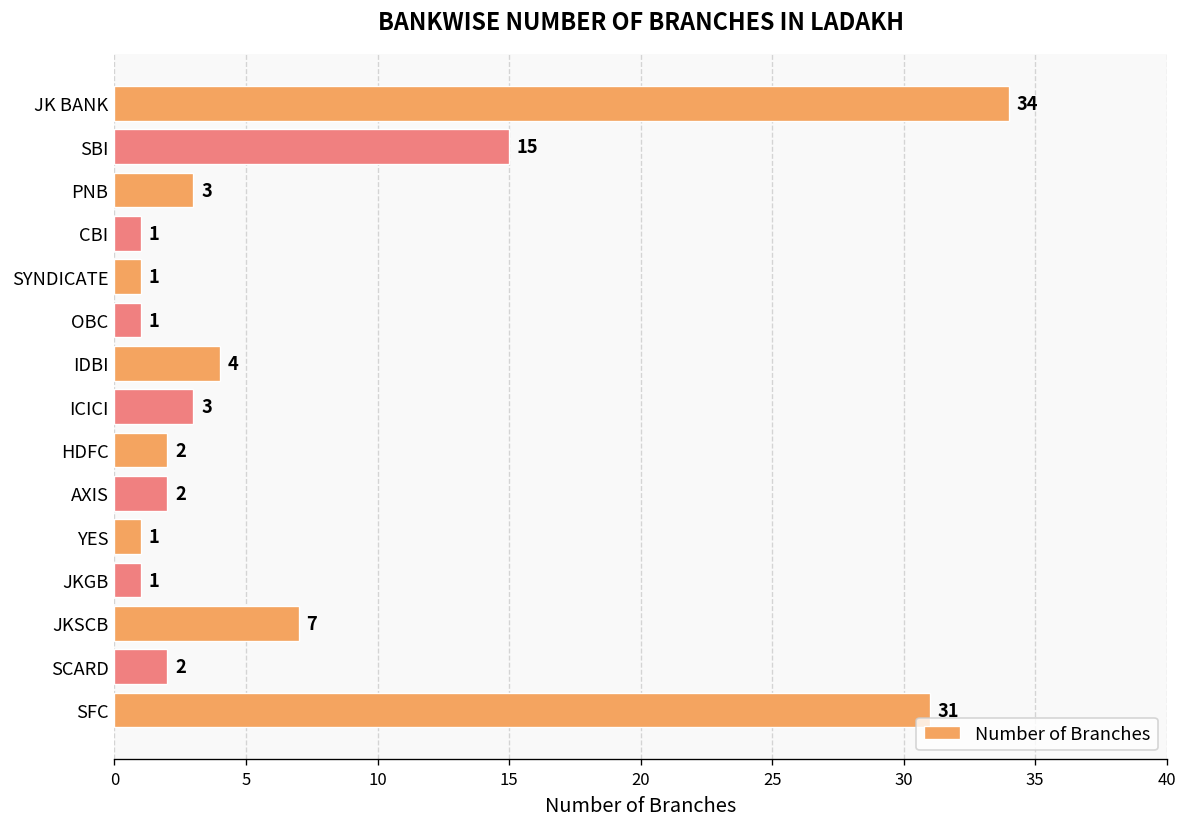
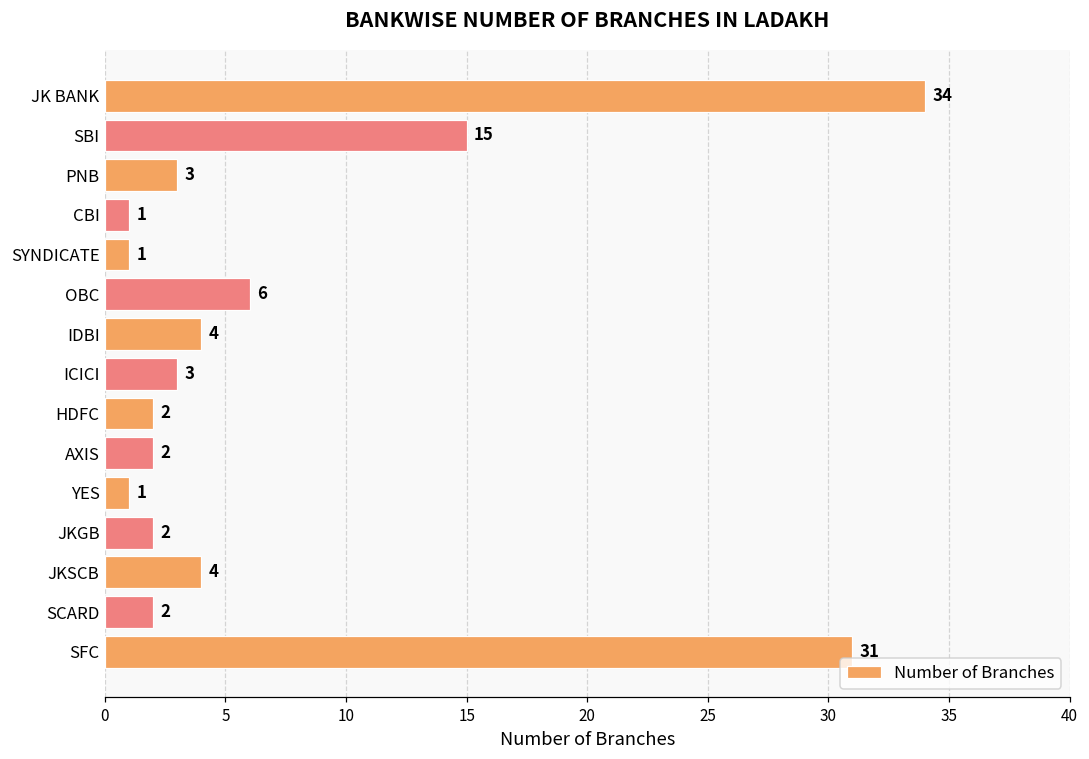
  {
    "JK BANK": 34,
    "SBI": 15,
    "PNB": 3,
    "CBI": 1,
    "SYNDICATE": 1,
-   "OBC": 1,
+   "OBC": 6,
    "IDBI": 4,
    "ICICI": 3,
    "HDFC": 2,
    "AXIS": 2,
    "YES": 1,
-   "JKGB": 1,
-   "JKSCB": 7,
+   "JKGB": 2,
+   "JKSCB": 4,
    "SCARD": 2
  }
